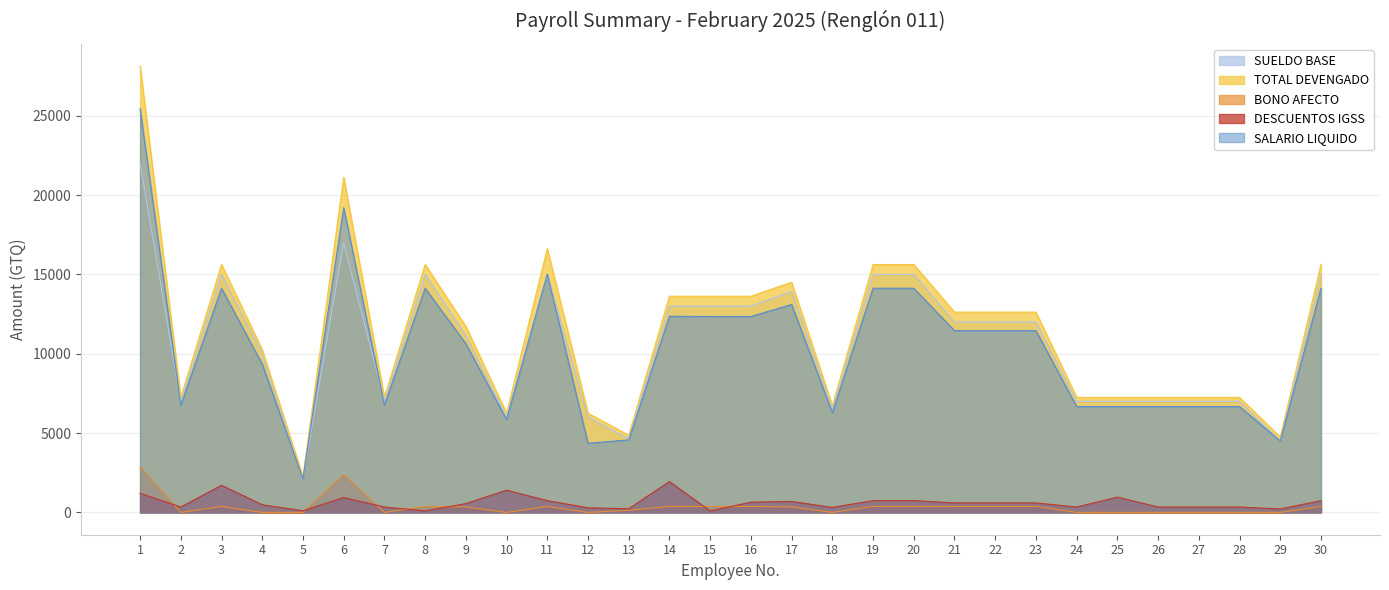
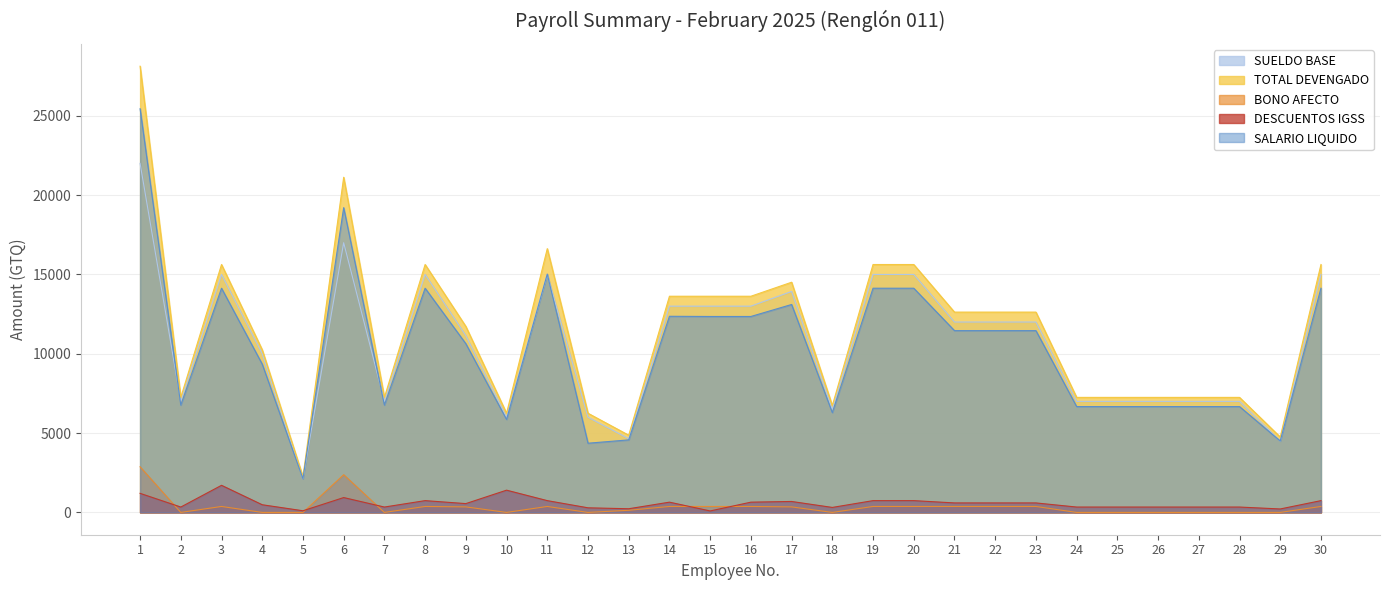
  {
    "DESCUENTOS IGSS": {
      "1": 1200,
      "2": 300,
      "3": 1700,
      "4": 500,
      "6": 900,
      "7": 300,
-     "8": 100,
+     "8": 700,
      "9": 600,
      "10": 1400,
      "11": 700,
      "12": 300,
-     "14": 1900,
+     "14": 600,
      "15": 100,
      "16": 600,
      "17": 700,
      "18": 300,
      "19": 700,
      "20": 700,
      "21": 600,
      "22": 600,
      "23": 600,
      "24": 300,
-     "25": 1000,
+     "25": 300,
      "26": 300,
      "27": 300,
      "28": 300,
      "29": 200,
      "30": 700
    }
  }
